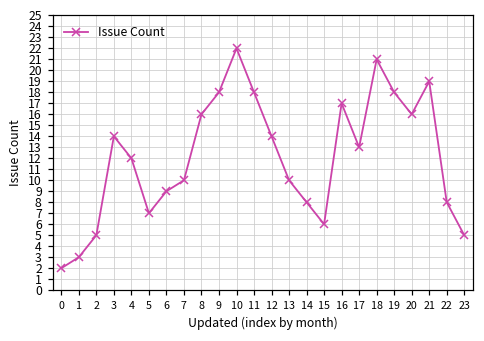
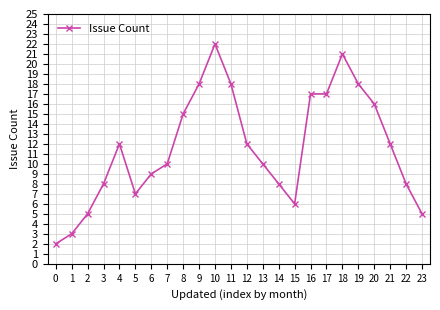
  {
    "0": 2,
    "1": 3,
    "2": 5,
-   "3": 14,
+   "3": 8,
    "4": 12,
    "5": 7,
    "6": 9,
    "7": 10,
-   "8": 16,
+   "8": 15,
    "9": 18,
    "10": 22,
    "11": 18,
-   "12": 14,
+   "12": 12,
    "13": 10,
    "14": 8,
    "15": 6,
    "16": 17,
-   "17": 13,
+   "17": 17,
    "18": 21,
    "19": 18,
    "20": 16,
-   "21": 19,
+   "21": 12,
    "22": 8,
    "23": 5
  }
